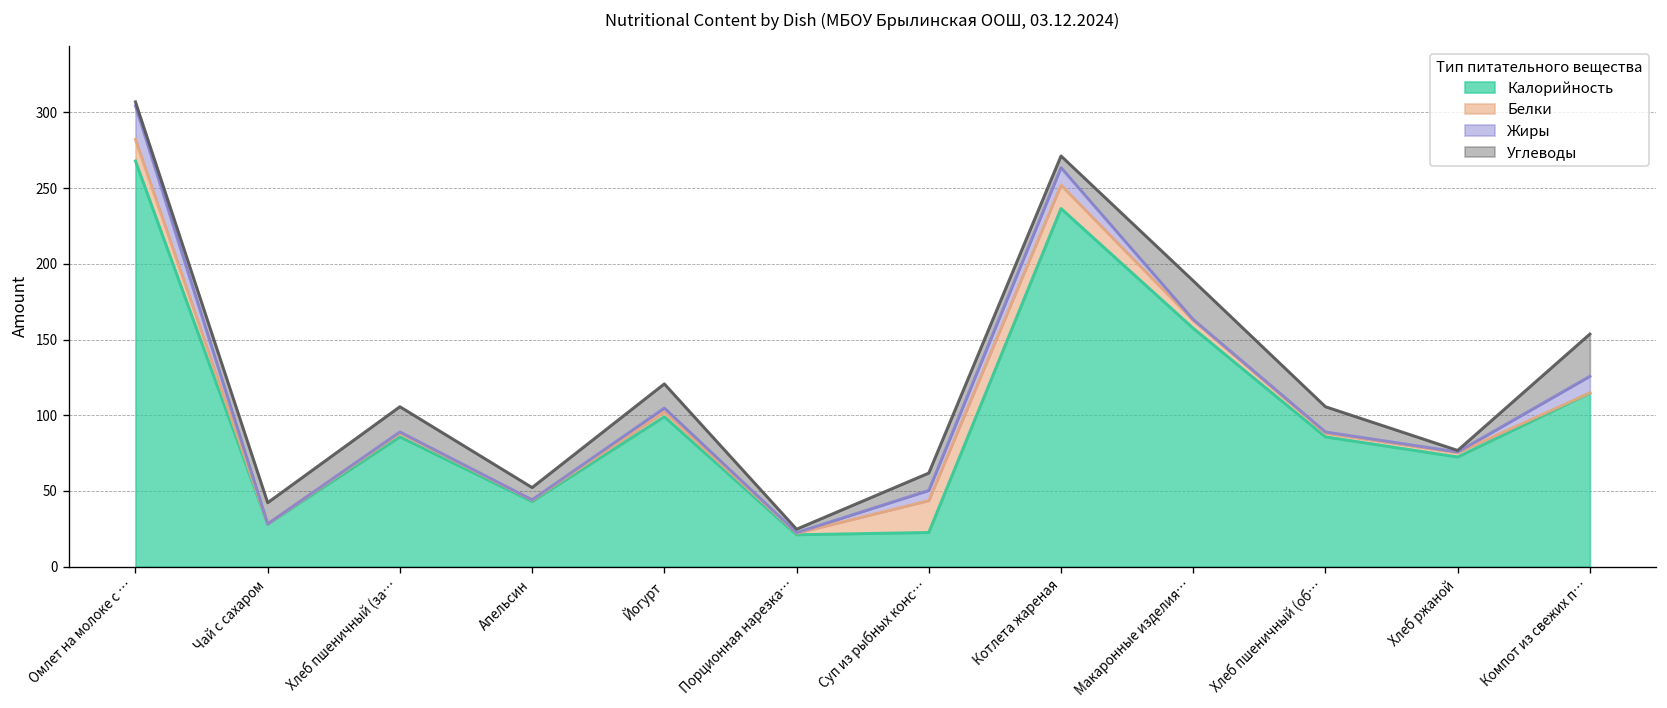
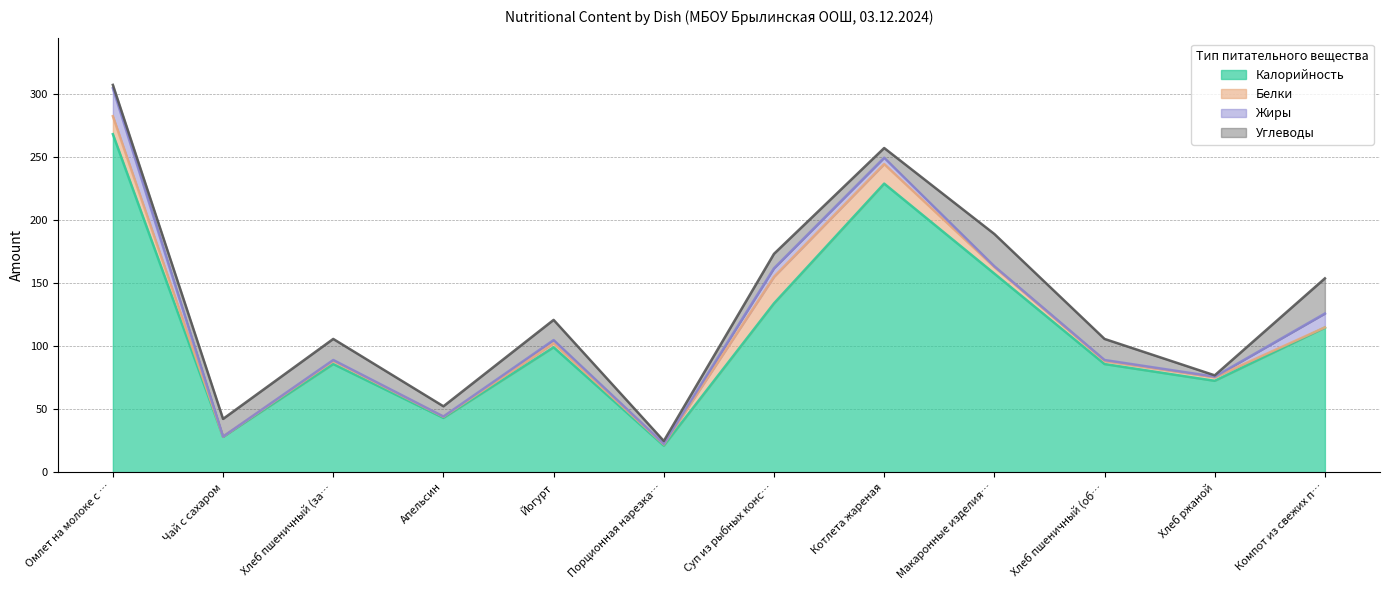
  {
    "Калорийность": {
      "Омлет на молоке с …": 268,
      "Хлеб пшеничный (за…": 86,
      "Йогурт": 99,
-     "Суп из рыбных конс…": 23,
-     "Котлета жареная": 237,
+     "Суп из рыбных конс…": 134,
+     "Котлета жареная": 229,
      "Макаронные изделия…": 157,
      "Хлеб пшеничный (об…": 86,
      "Хлеб ржаной": 72
    },
    "Белки": {
      "Омлет на молоке с …": 14,
      "Йогурт": 3,
      "Суп из рыбных конс…": 21,
      "Котлета жареная": 16
    },
    "Жиры": {
      "Омлет на молоке с …": 22,
      "Йогурт": 3,
      "Суп из рыбных конс…": 7,
-     "Котлета жареная": 12,
+     "Котлета жареная": 5,
      "Компот из свежих п…": 11
    },
    "Углеводы": {
      "Омлет на молоке с …": 3,
      "Чай с сахаром": 14,
      "Хлеб пшеничный (за…": 17,
      "Апельсин": 8,
      "Йогурт": 16,
      "Порционная нарезка…": 2,
      "Суп из рыбных конс…": 11,
      "Котлета жареная": 8,
      "Макаронные изделия…": 26,
      "Хлеб пшеничный (об…": 17,
      "Компот из свежих п…": 28
    }
  }
